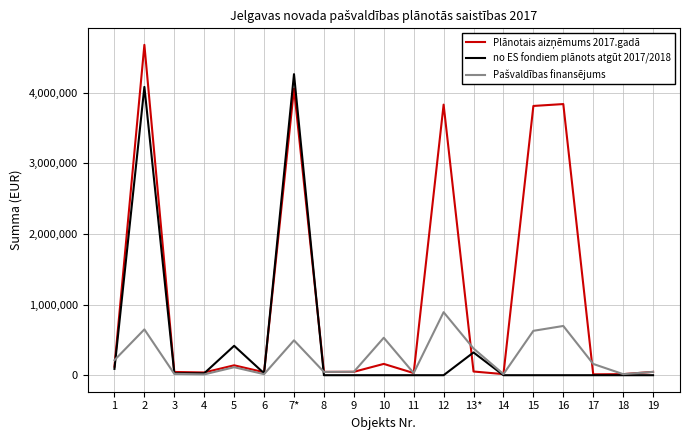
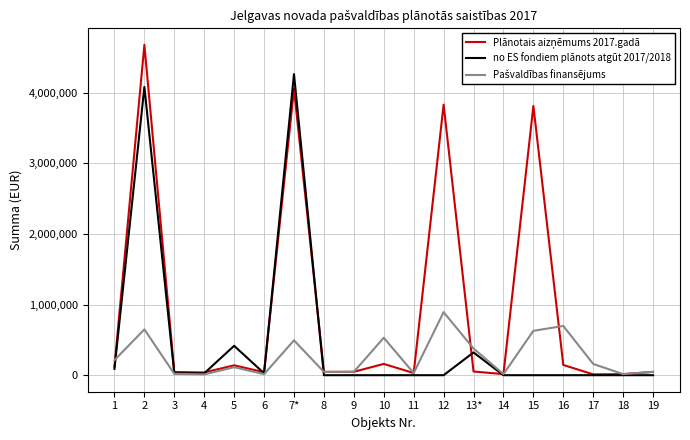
  {
    "Plānotais aizņēmums 2017.gadā": {
      "2": "4,700,000",
      "7*": "4,100,000",
      "10": "200,000",
      "12": "3,800,000",
      "13*": "100,000",
      "15": "3,800,000",
-     "16": "3,800,000"
+     "16": "100,000"
    },
    "no ES fondiem plānots atgūt 2017/2018": {
      "2": "4,100,000",
      "5": "400,000",
      "7*": "4,300,000",
      "8": "0",
      "9": "0",
      "10": "0",
      "12": "0",
      "13*": "300,000",
      "15": "0",
      "16": "0",
      "19": "0"
    },
    "Pašvaldības finansējums": {
      "1": "200,000",
      "2": "600,000",
      "7*": "500,000",
      "10": "500,000",
      "12": "900,000",
      "13*": "400,000",
      "15": "600,000",
      "16": "700,000",
      "17": "200,000"
    }
  }
